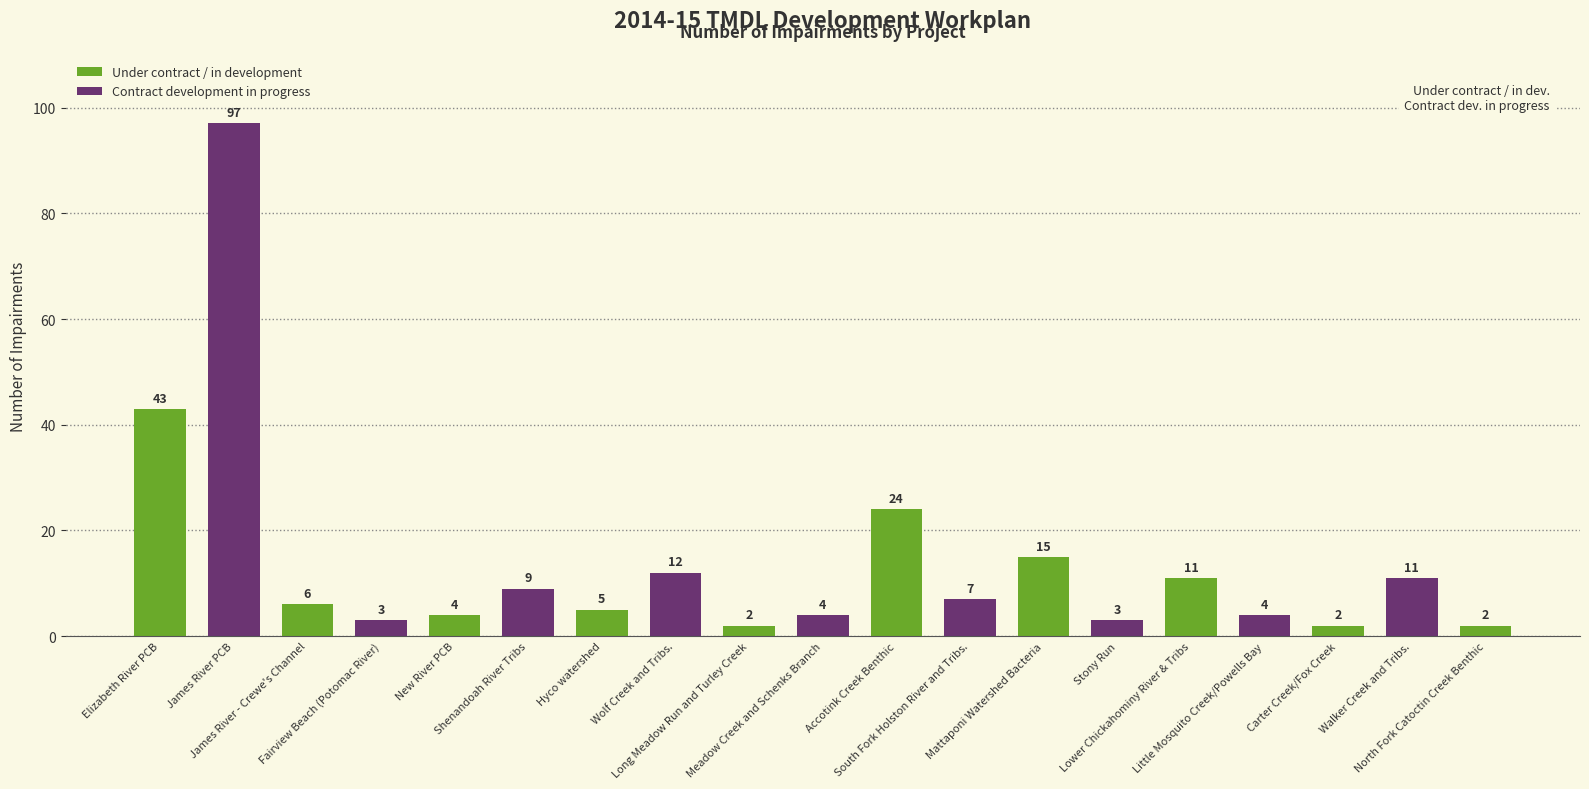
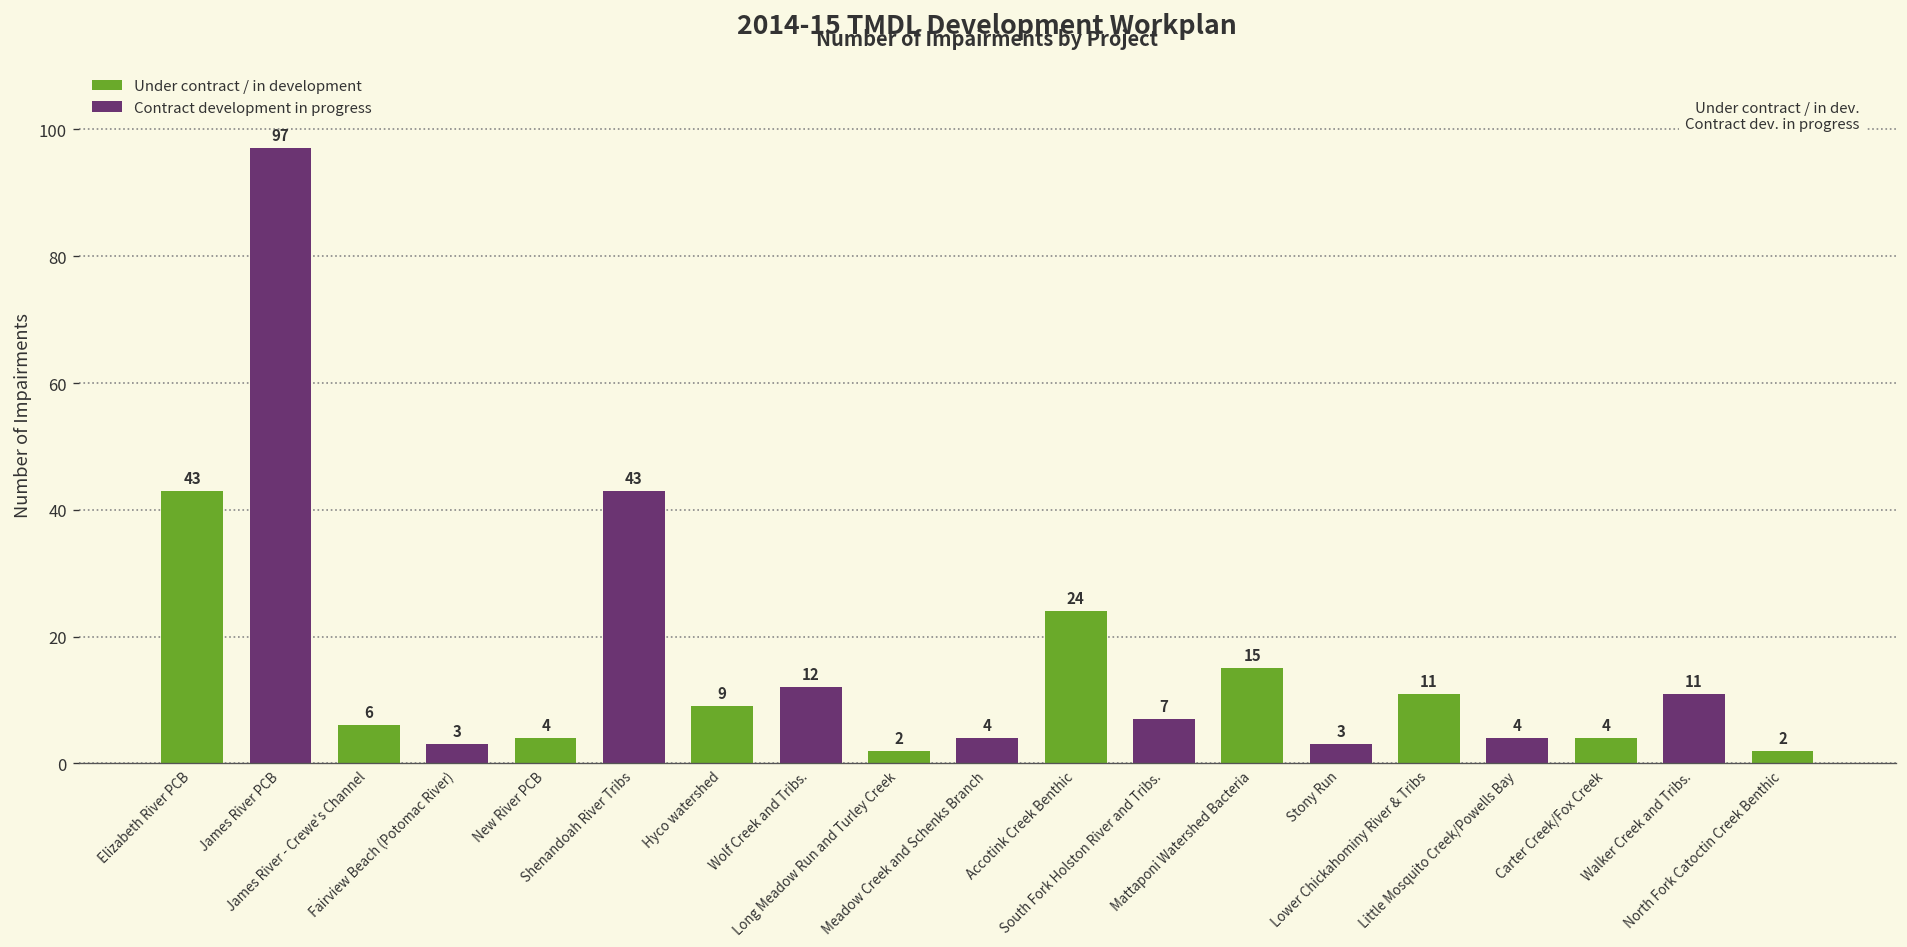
  {
    "Elizabeth River PCB": 43,
    "James River PCB": 97,
    "James River - Crewe's Channel": 6,
    "Fairview Beach (Potomac River)": 3,
    "New River PCB": 4,
-   "Shenandoah River Tribs": 9,
-   "Hyco watershed": 5,
+   "Shenandoah River Tribs": 43,
+   "Hyco watershed": 9,
    "Wolf Creek and Tribs.": 12,
    "Long Meadow Run and Turley Creek": 2,
    "Meadow Creek and Schenks Branch": 4,
    "Accotink Creek Benthic": 24,
    "South Fork Holston River and Tribs.": 7,
    "Mattaponi Watershed Bacteria": 15,
    "Stony Run": 3,
    "Lower Chickahominy River & Tribs": 11,
    "Little Mosquito Creek/Powells Bay": 4,
-   "Carter Creek/Fox Creek": 2,
+   "Carter Creek/Fox Creek": 4,
    "Walker Creek and Tribs.": 11,
    "North Fork Catoctin Creek Benthic": 2
  }
